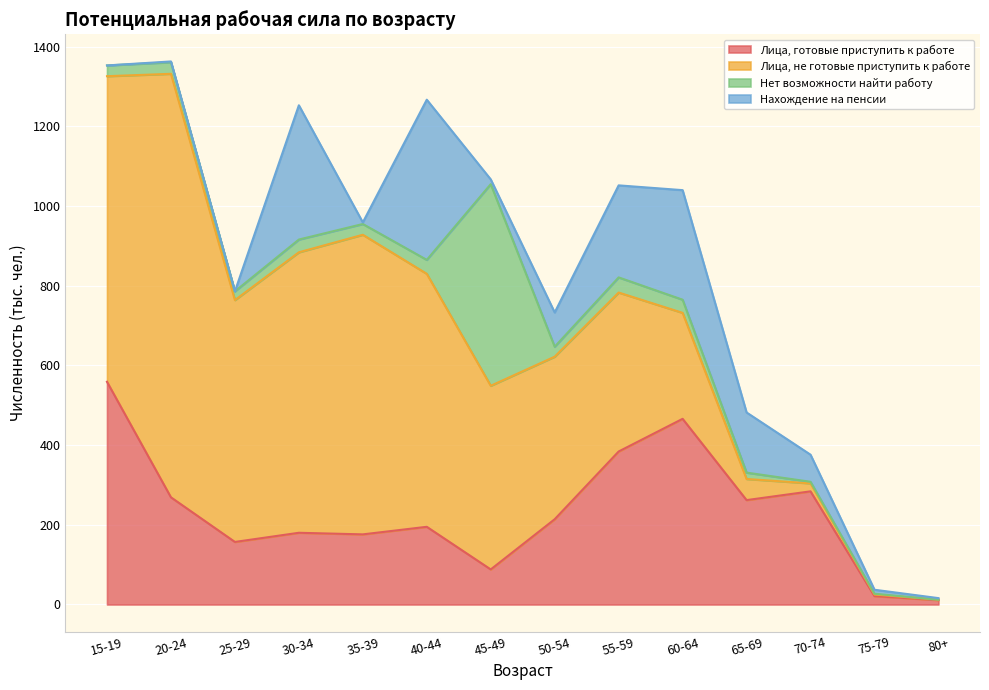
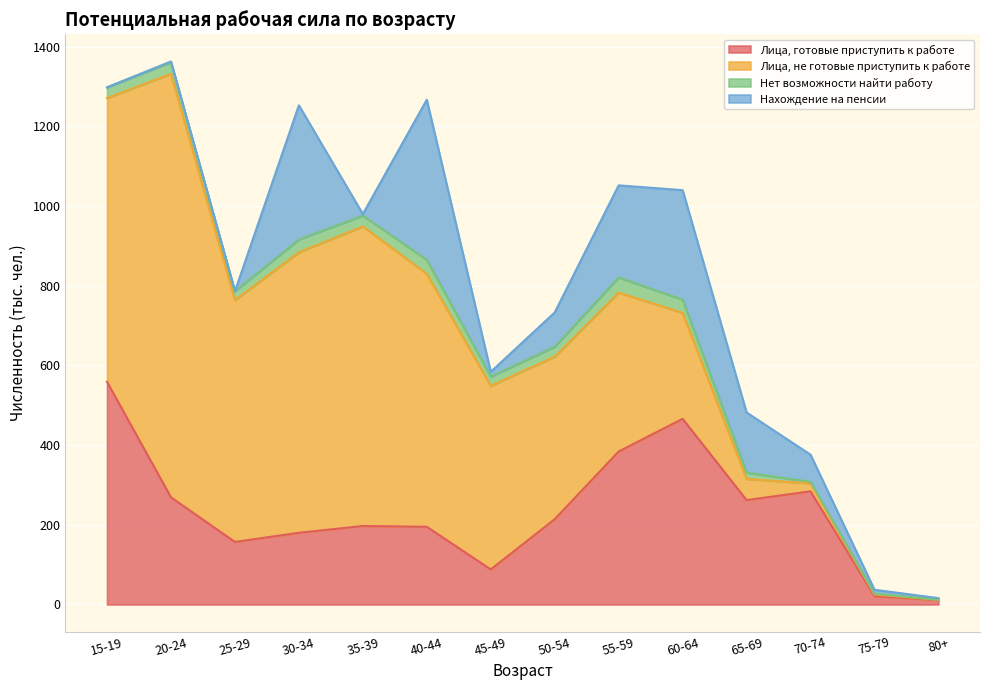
  {
    "Лица, готовые приступить к работе": {
      "15-19": 560,
      "20-24": 270,
      "25-29": 160,
      "30-34": 180,
-     "35-39": 180,
+     "35-39": 200,
      "40-44": 200,
      "45-49": 90,
      "50-54": 210,
      "55-59": 380,
      "60-64": 470,
      "65-69": 260,
      "70-74": 280
    },
    "Лица, не готовые приступить к работе": {
-     "15-19": 770,
+     "15-19": 710,
      "20-24": 1060,
      "25-29": 610,
      "30-34": 700,
      "35-39": 750,
      "40-44": 640,
      "45-49": 460,
      "50-54": 410,
      "55-59": 400,
      "60-64": 270,
      "65-69": 50
    },
    "Нет возможности найти работу": {
      "30-34": 30,
      "40-44": 40,
-     "45-49": 510,
+     "45-49": 20,
      "50-54": 30,
      "55-59": 40,
      "60-64": 30,
      "65-69": 20
    },
    "Нахождение на пенсии": {
      "30-34": 340,
      "40-44": 400,
      "45-49": 10,
      "50-54": 90,
      "55-59": 230,
      "60-64": 280,
      "65-69": 150,
      "70-74": 70,
      "75-79": 10
    }
  }
